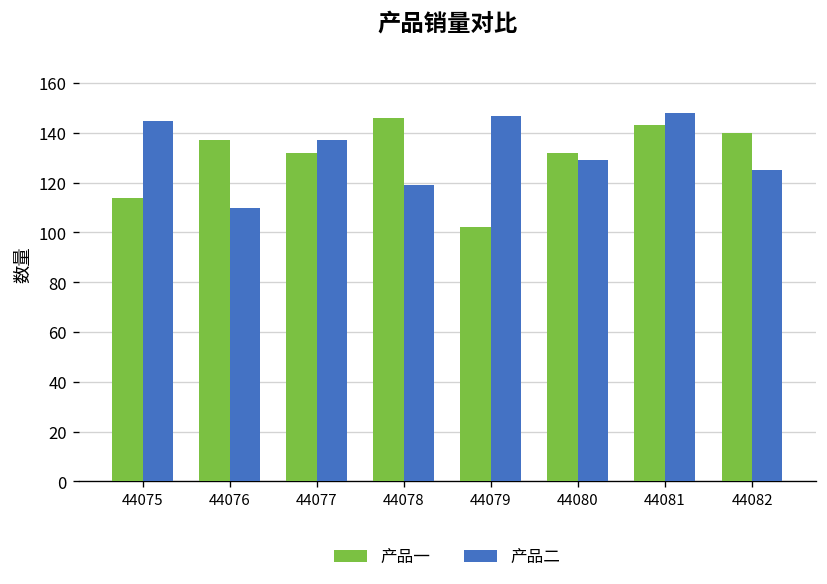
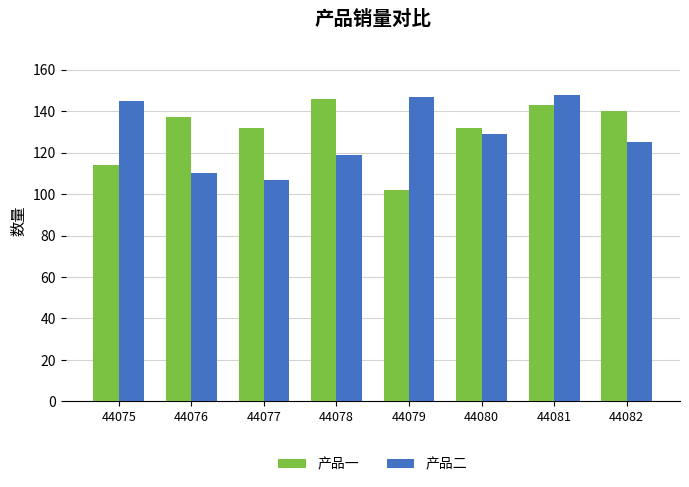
  {
    "产品一": {
      "44075": 114,
      "44076": 137,
      "44077": 132,
      "44078": 146,
      "44079": 102,
      "44080": 132,
      "44081": 143,
      "44082": 140
    },
    "产品二": {
      "44075": 145,
      "44076": 110,
-     "44077": 137,
+     "44077": 107,
      "44078": 119,
      "44079": 147,
      "44080": 129,
      "44081": 148,
      "44082": 125
    }
  }
